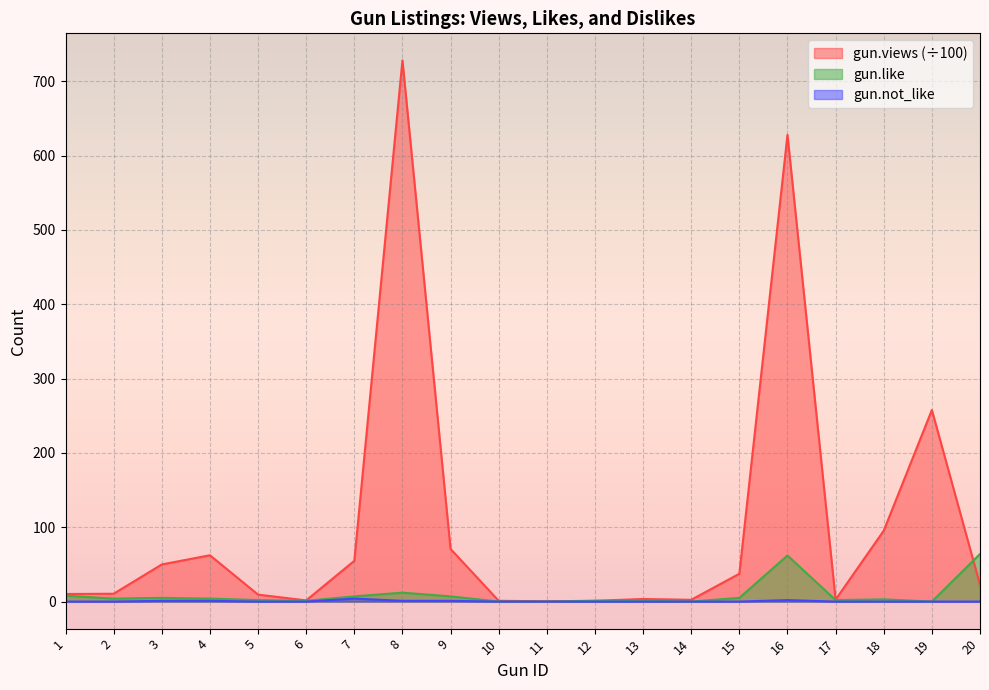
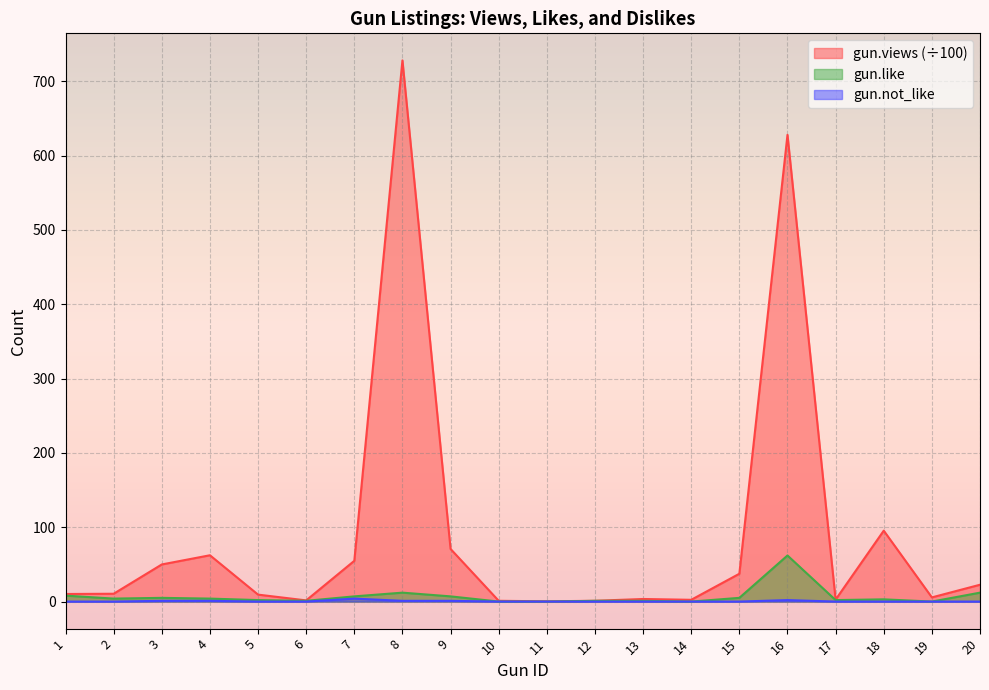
  {
    "gun.views (÷100)": {
      "2": 10,
      "3": 50,
      "4": 60,
      "5": 10,
      "7": 50,
      "8": 730,
      "9": 70,
      "15": 40,
      "16": 630,
      "18": 100,
-     "19": 260,
+     "19": 10,
      "20": 20
    },
    "gun.like": {
      "2": 0,
      "3": 10,
      "8": 10,
      "9": 10,
      "15": 10,
      "16": 60,
-     "20": 60
+     "20": 10
    },
    "gun.not_like": {
      "1": 0,
      "2": 0,
      "3": 0,
      "8": 0,
      "9": 0,
      "15": 0,
      "16": 0,
      "20": 0
    }
  }
